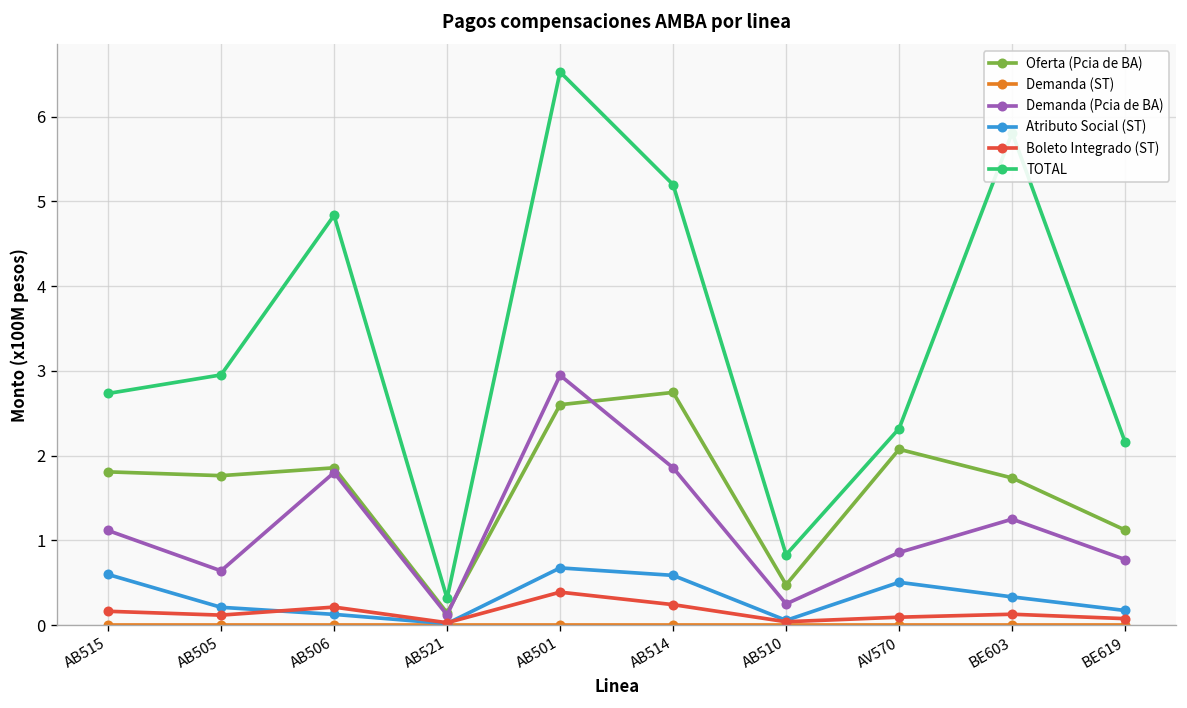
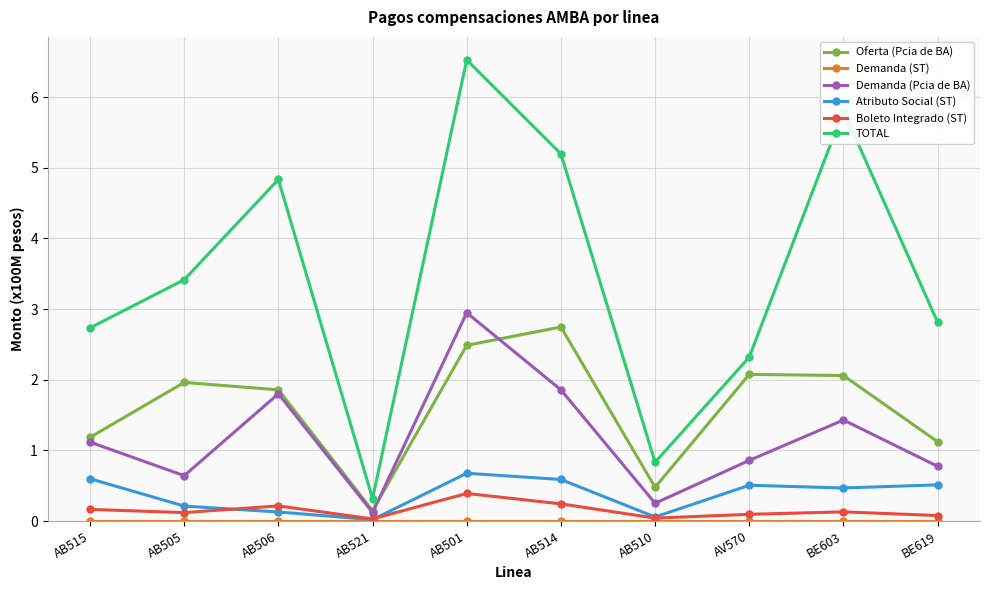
  {
    "Oferta (Pcia de BA)": {
-     "AB515": 1.8,
-     "AB505": 1.8,
+     "AB515": 1.2,
+     "AB505": 2.0,
      "AB506": 1.9,
-     "AB501": 2.6,
+     "AB501": 2.5,
      "AB514": 2.7,
      "AB510": 0.5,
      "AV570": 2.1,
-     "BE603": 1.7,
+     "BE603": 2.1,
      "BE619": 1.1
    },
    "Demanda (Pcia de BA)": {
      "AB515": 1.1,
      "AB505": 0.6,
      "AB506": 1.8,
      "AB501": 2.9,
      "AB514": 1.9,
      "AB510": 0.3,
      "AV570": 0.9,
-     "BE603": 1.3,
+     "BE603": 1.4,
      "BE619": 0.8
    },
    "Atributo Social (ST)": {
      "AB515": 0.6,
      "AB505": 0.2,
      "AB506": 0.1,
      "AB501": 0.7,
      "AB514": 0.6,
      "AV570": 0.5,
-     "BE603": 0.3,
-     "BE619": 0.2
+     "BE603": 0.5,
+     "BE619": 0.5
    },
    "TOTAL": {
      "AB515": 2.7,
-     "AB505": 3.0,
+     "AB505": 3.4,
      "AB506": 4.8,
      "AB521": 0.3,
      "AB501": 6.5,
      "AB514": 5.2,
      "AB510": 0.8,
      "AV570": 2.3,
-     "BE619": 2.2
+     "BE619": 2.8
    }
  }
